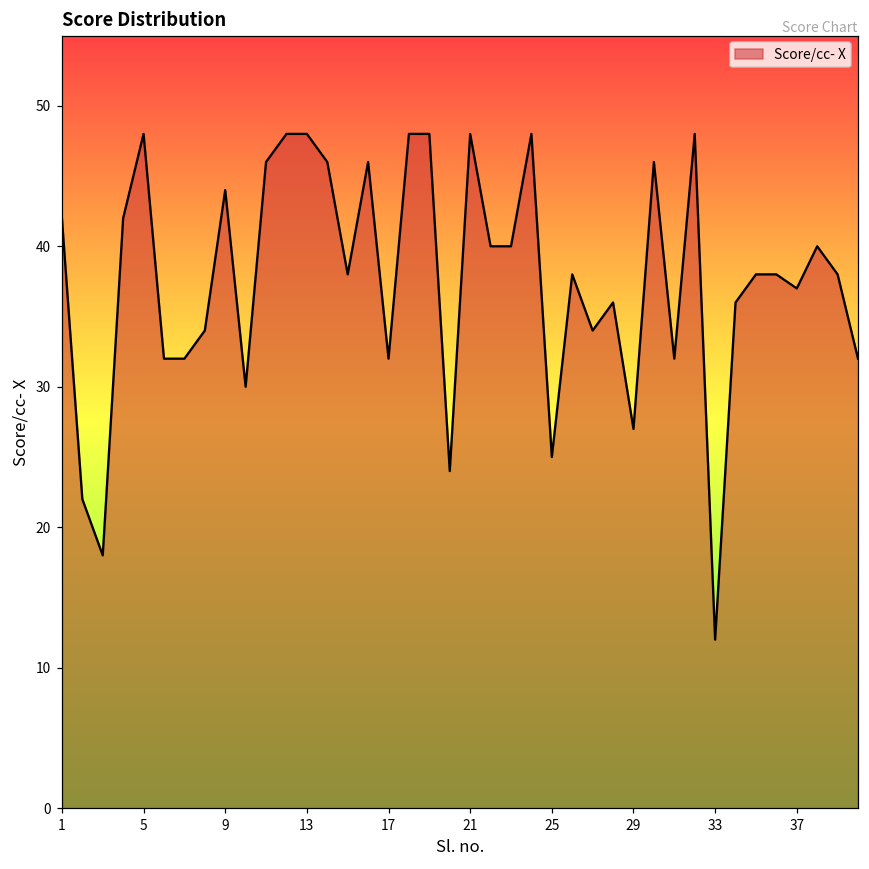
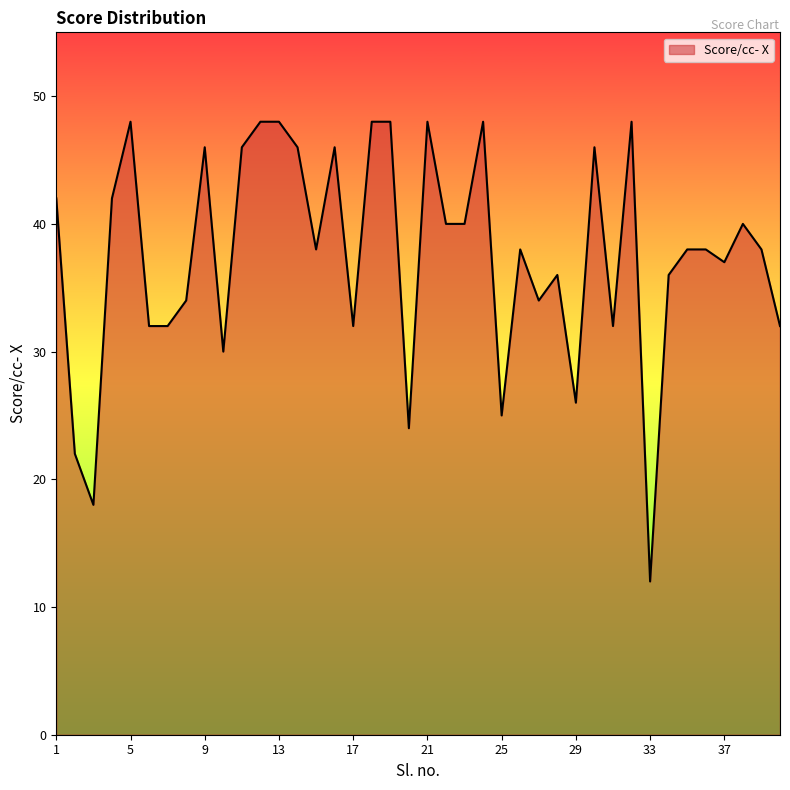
  {
    "1": 42,
    "5": 48,
-   "9": 44,
+   "9": 46,
    "13": 48,
    "17": 32,
    "21": 48,
    "25": 25,
-   "29": 27,
+   "29": 26,
    "33": 12,
    "37": 37
  }
